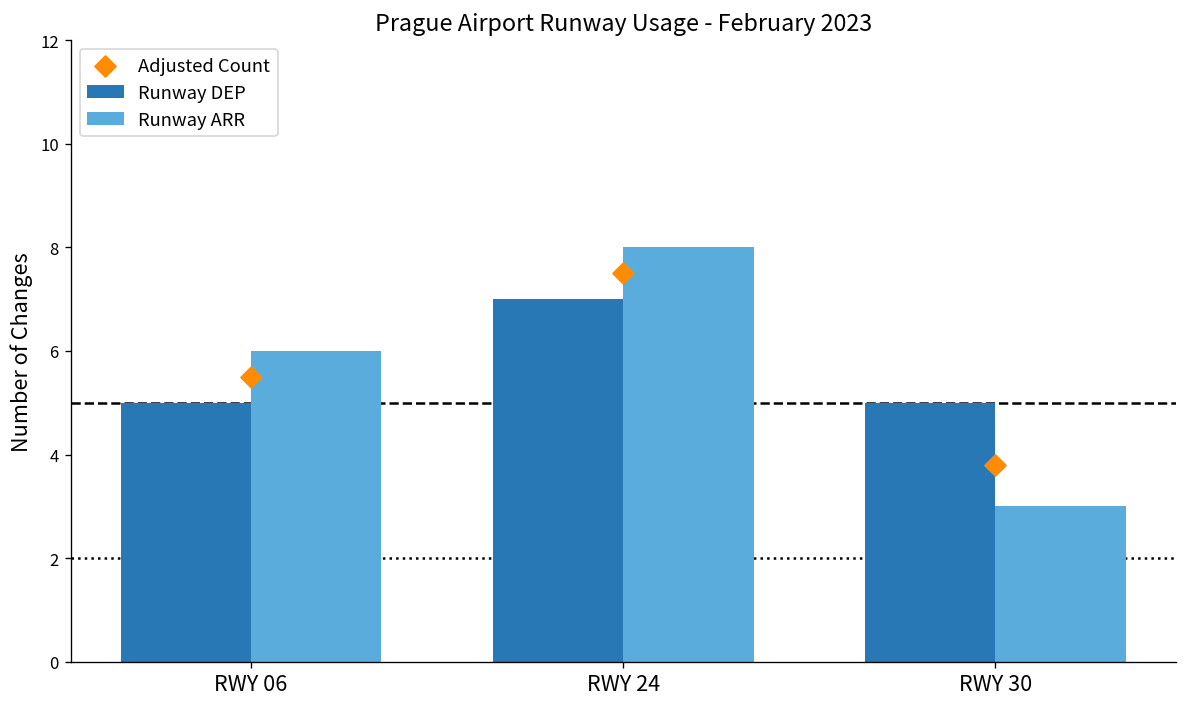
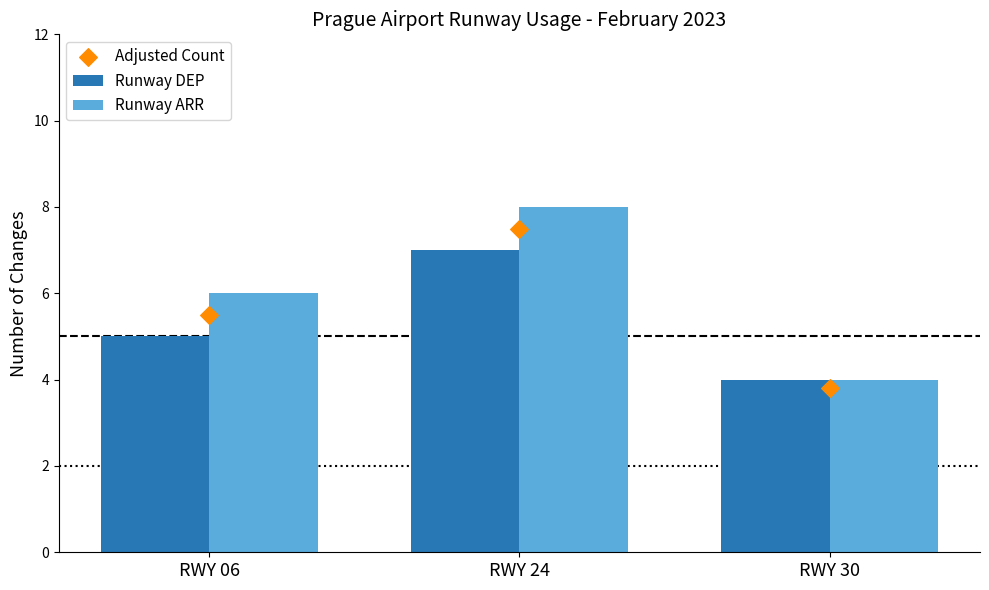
  {
    "Runway DEP": {
      "RWY 06": 5,
      "RWY 24": 7,
-     "RWY 30": 5
+     "RWY 30": 4
    },
    "Runway ARR": {
      "RWY 06": 6,
      "RWY 24": 8,
-     "RWY 30": 3
+     "RWY 30": 4
    }
  }
